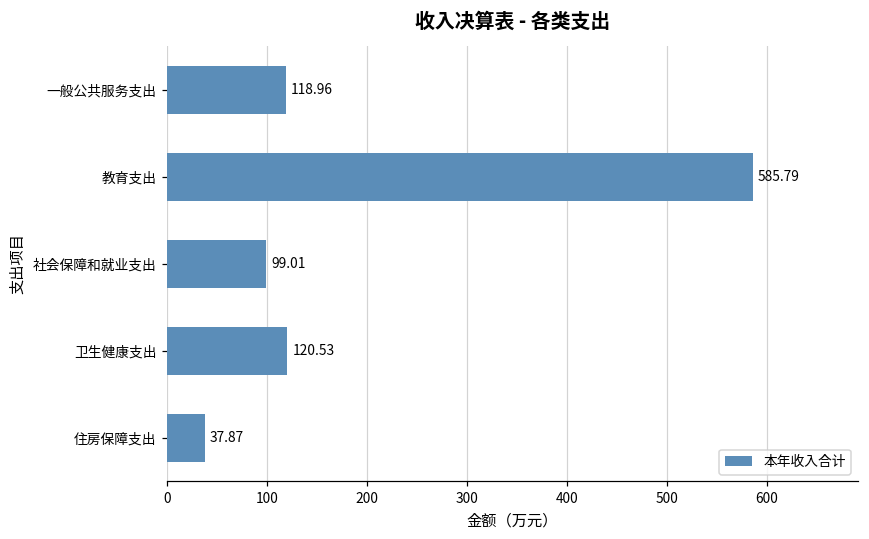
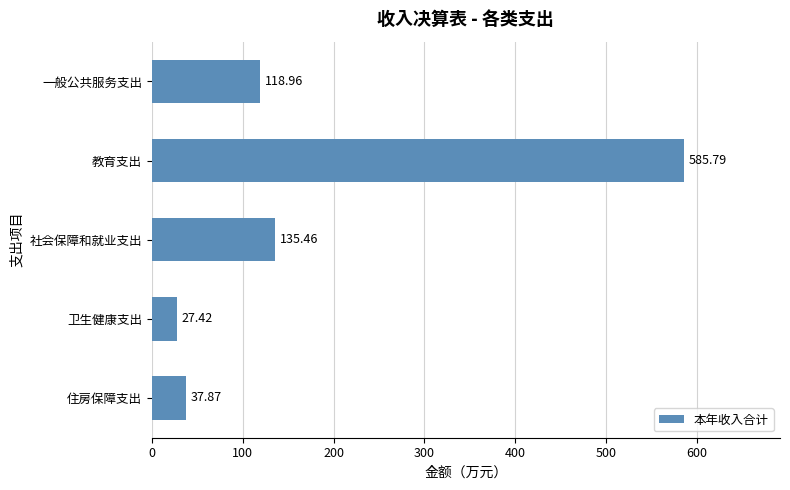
  {
    "一般公共服务支出": 118.96,
    "教育支出": 585.79,
-   "社会保障和就业支出": 99.01,
-   "卫生健康支出": 120.53,
+   "社会保障和就业支出": 135.46,
+   "卫生健康支出": 27.42,
    "住房保障支出": 37.87
  }
